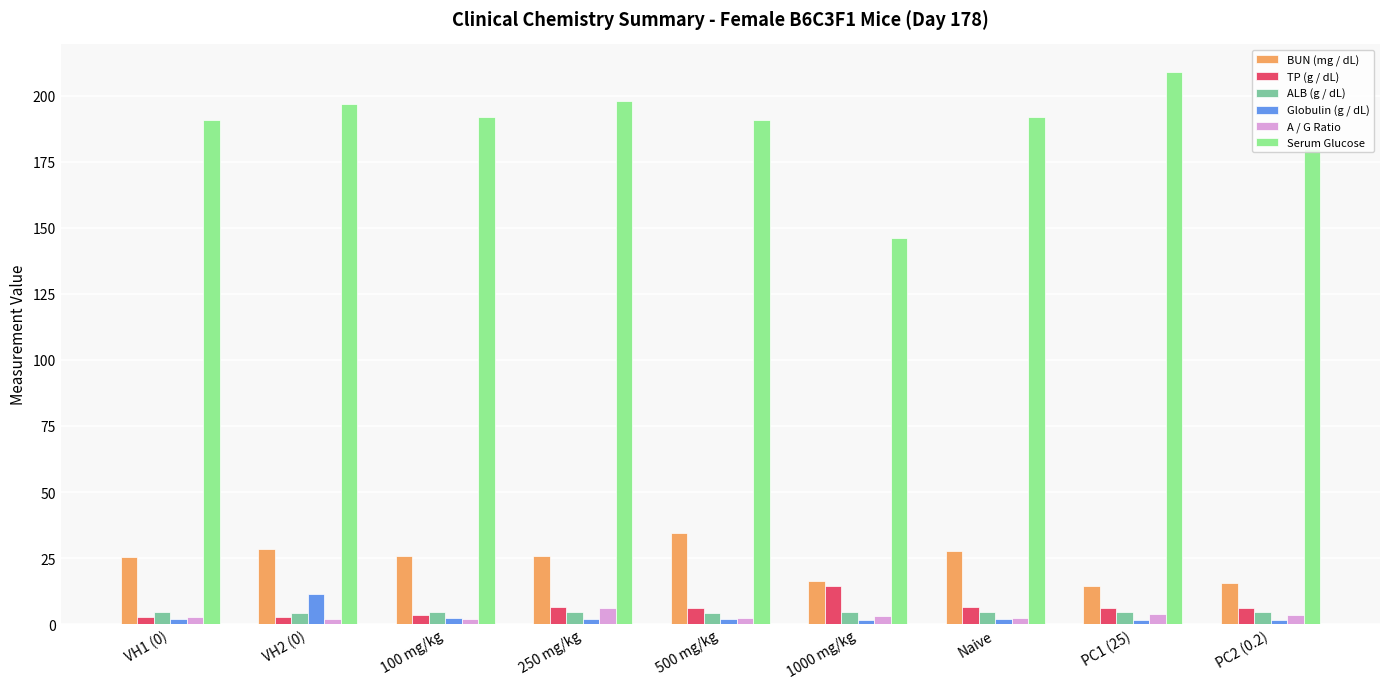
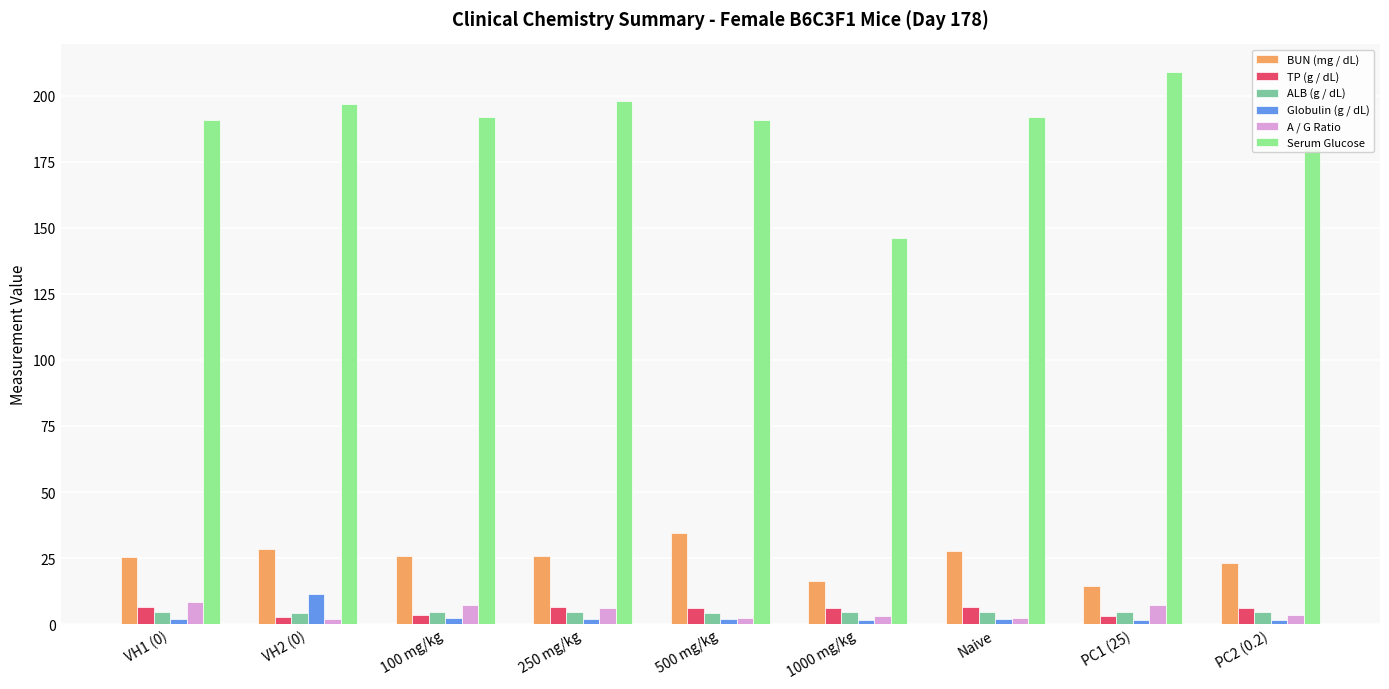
  {
    "BUN (mg / dL)": {
      "VH1 (0)": 25,
      "VH2 (0)": 29,
      "100 mg/kg": 26,
      "250 mg/kg": 26,
      "500 mg/kg": 35,
      "1000 mg/kg": 16,
      "Naive": 28,
      "PC1 (25)": 14,
-     "PC2 (0.2)": 15
+     "PC2 (0.2)": 23
    },
    "TP (g / dL)": {
-     "VH1 (0)": 3,
+     "VH1 (0)": 6,
      "VH2 (0)": 3,
      "100 mg/kg": 4,
      "250 mg/kg": 7,
      "500 mg/kg": 6,
-     "1000 mg/kg": 14,
+     "1000 mg/kg": 6,
      "Naive": 7,
-     "PC1 (25)": 6,
+     "PC1 (25)": 3,
      "PC2 (0.2)": 6
    },
    "Globulin (g / dL)": {
      "VH1 (0)": 2,
      "VH2 (0)": 11,
      "100 mg/kg": 2,
      "250 mg/kg": 2,
      "500 mg/kg": 2,
      "1000 mg/kg": 2,
      "Naive": 2,
      "PC1 (25)": 2,
      "PC2 (0.2)": 2
    },
    "A / G Ratio": {
-     "VH1 (0)": 3,
+     "VH1 (0)": 8,
      "VH2 (0)": 2,
-     "100 mg/kg": 2,
+     "100 mg/kg": 7,
      "250 mg/kg": 6,
      "500 mg/kg": 2,
      "1000 mg/kg": 3,
      "Naive": 2,
-     "PC1 (25)": 4,
+     "PC1 (25)": 7,
      "PC2 (0.2)": 3
    }
  }
